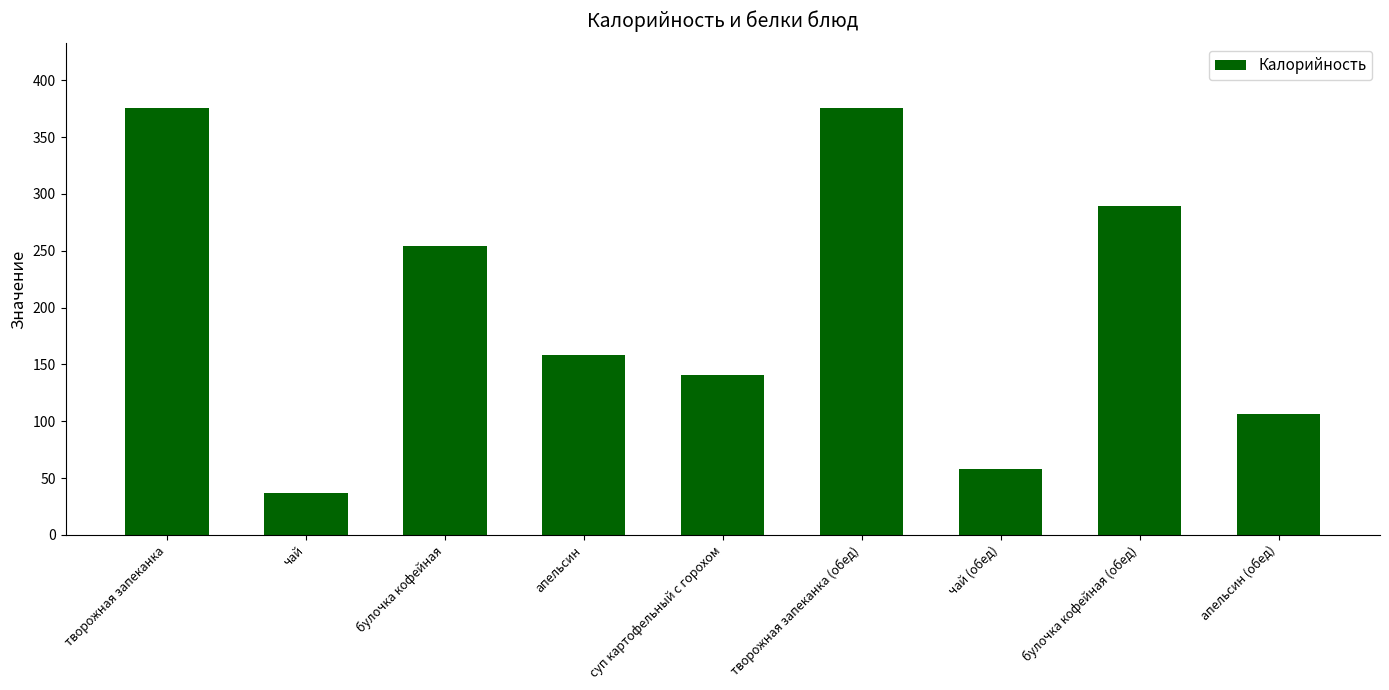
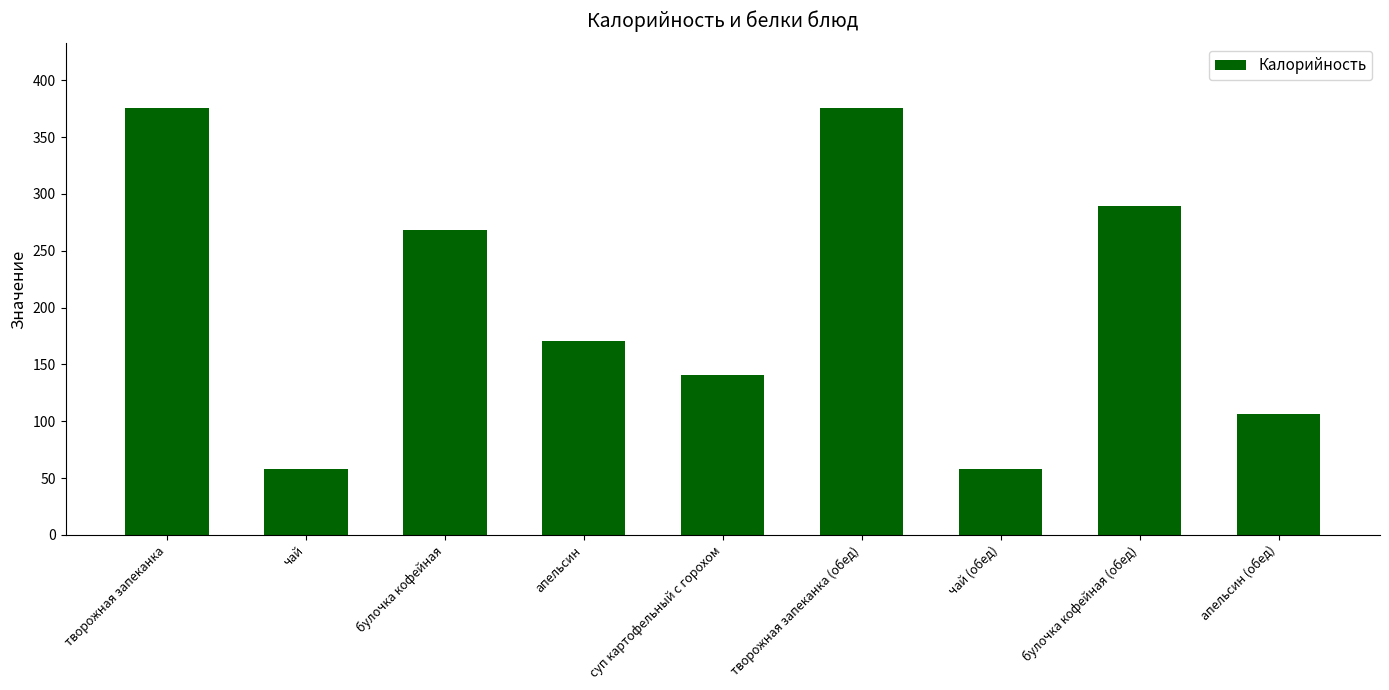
  {
    "творожная запеканка": 376,
-   "чай": 37,
-   "булочка кофейная": 254,
-   "апельсин": 158,
+   "чай": 58,
+   "булочка кофейная": 268,
+   "апельсин": 171,
    "суп картофельный с горохом": 141,
    "творожная запеканка (обед)": 376,
    "чай (обед)": 58,
    "булочка кофейная (обед)": 289,
    "апельсин (обед)": 106
  }
